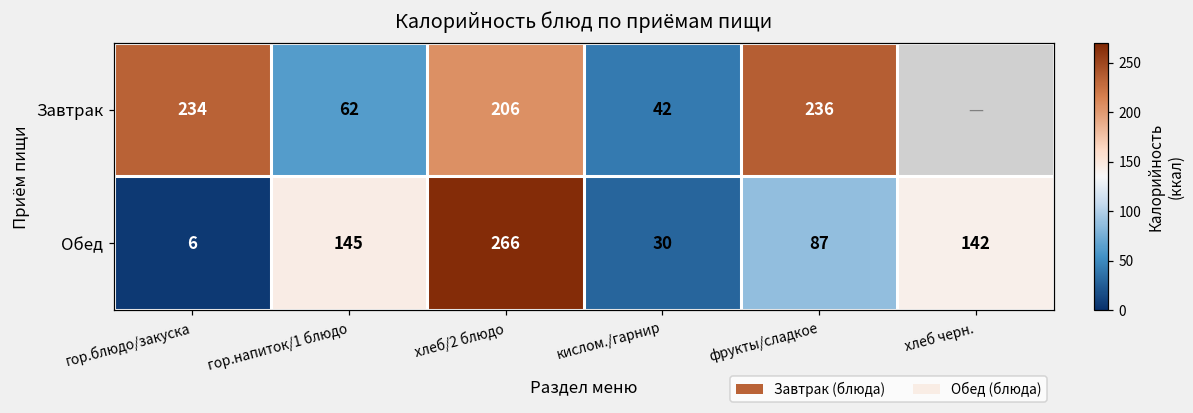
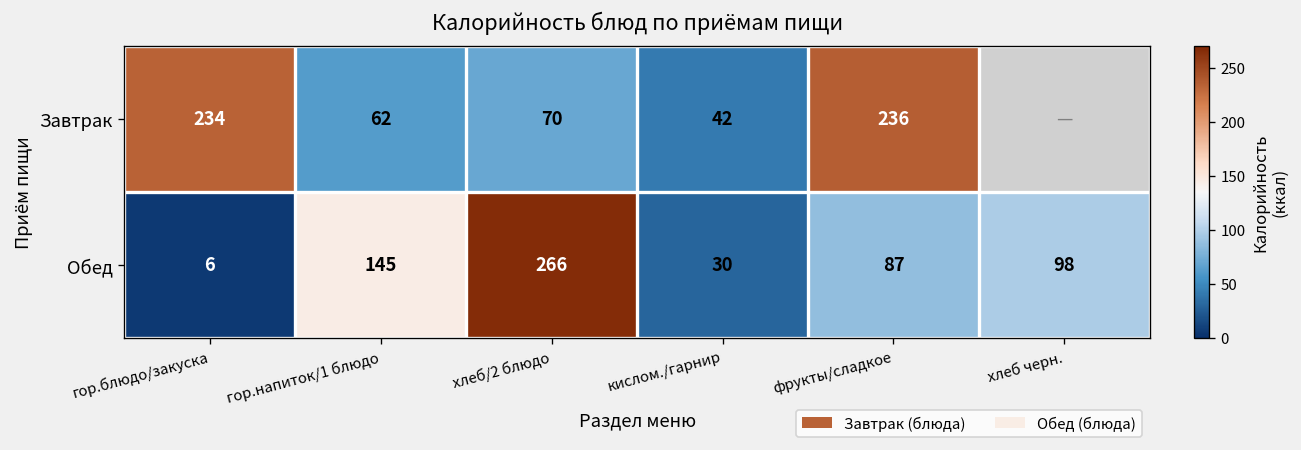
  {
    "Завтрак": {
      "гор.блюдо/закуска": 234,
      "гор.напиток/1 блюдо": 62,
-     "хлеб/2 блюдо": 206,
+     "хлеб/2 блюдо": 70,
      "кислом./гарнир": 42,
      "фрукты/сладкое": 236
    },
    "Обед": {
      "гор.блюдо/закуска": 6,
      "гор.напиток/1 блюдо": 145,
      "хлеб/2 блюдо": 266,
      "кислом./гарнир": 30,
      "фрукты/сладкое": 87,
-     "хлеб черн.": 142
+     "хлеб черн.": 98
    }
  }
